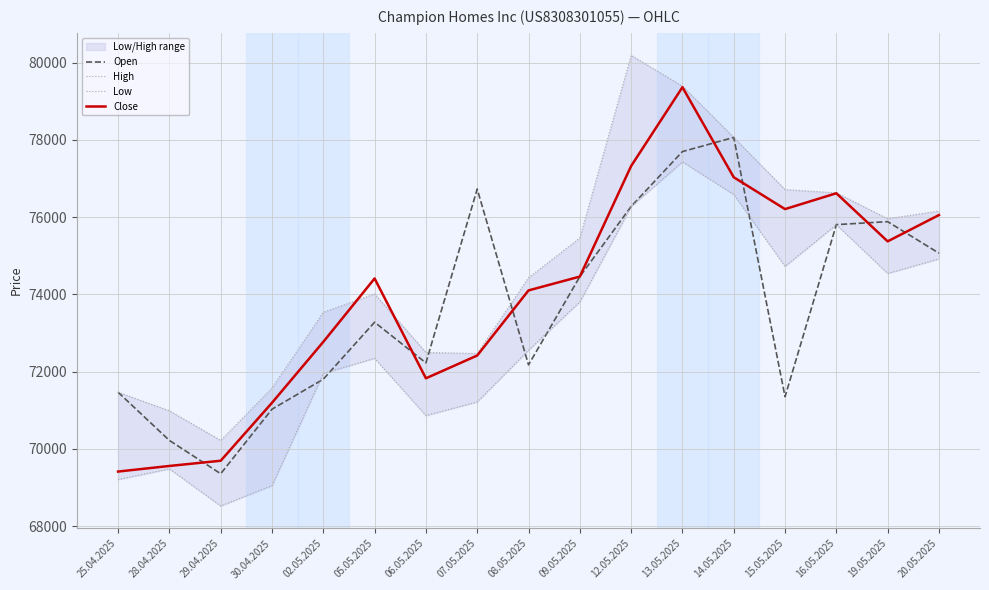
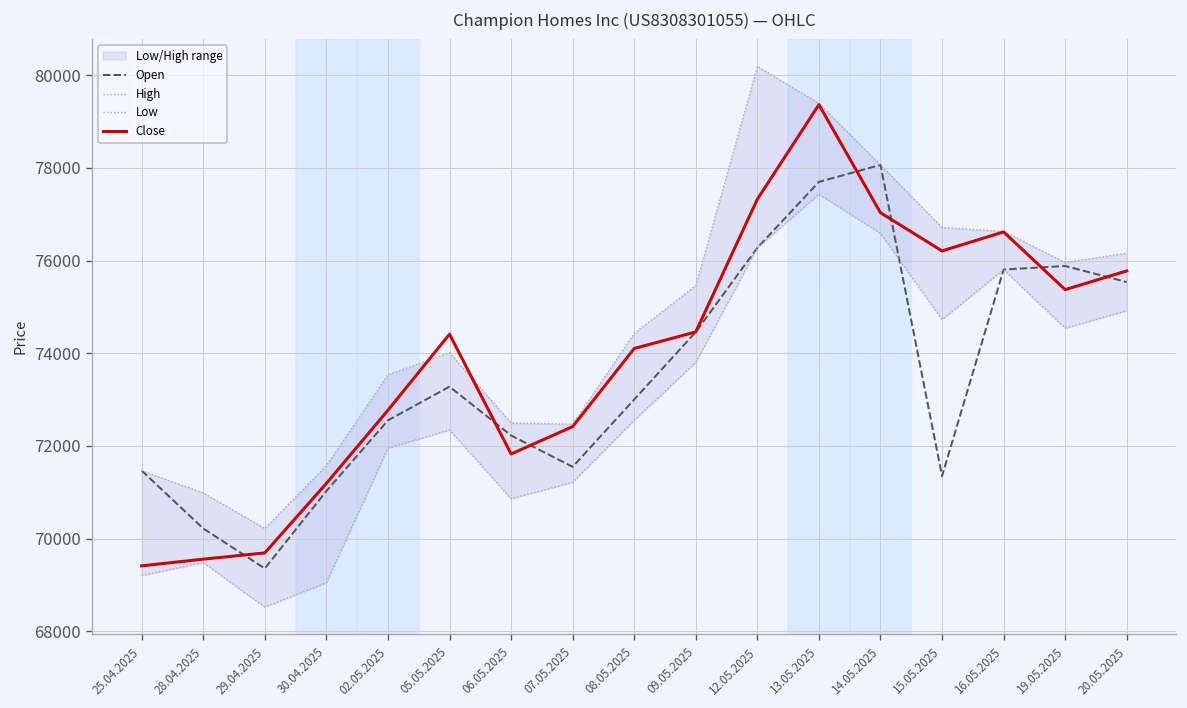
  {
    "Open": {
      "28.04.2025": 70200,
      "29.04.2025": 69400,
      "30.04.2025": 71000,
-     "02.05.2025": 71800,
+     "02.05.2025": 72600,
      "05.05.2025": 73300,
      "06.05.2025": 72200,
-     "07.05.2025": 76700,
-     "08.05.2025": 72200,
+     "07.05.2025": 71600,
+     "08.05.2025": 73000,
      "13.05.2025": 77700,
      "15.05.2025": 71400,
      "19.05.2025": 75900,
-     "20.05.2025": 75100
+     "20.05.2025": 75500
    },
    "Close": {
      "25.04.2025": 69400,
      "28.04.2025": 69600,
      "29.04.2025": 69700,
      "30.04.2025": 71200,
      "02.05.2025": 72800,
      "05.05.2025": 74400,
      "06.05.2025": 71800,
      "08.05.2025": 74100,
      "12.05.2025": 77300,
      "14.05.2025": 77000,
      "15.05.2025": 76200,
      "19.05.2025": 75400,
-     "20.05.2025": 76100
+     "20.05.2025": 75800
    }
  }
